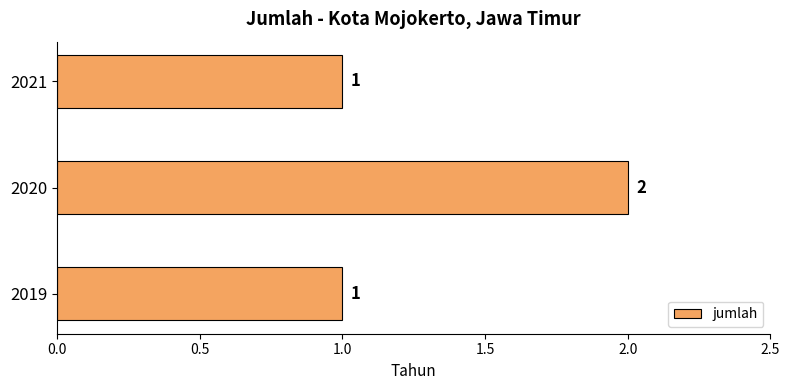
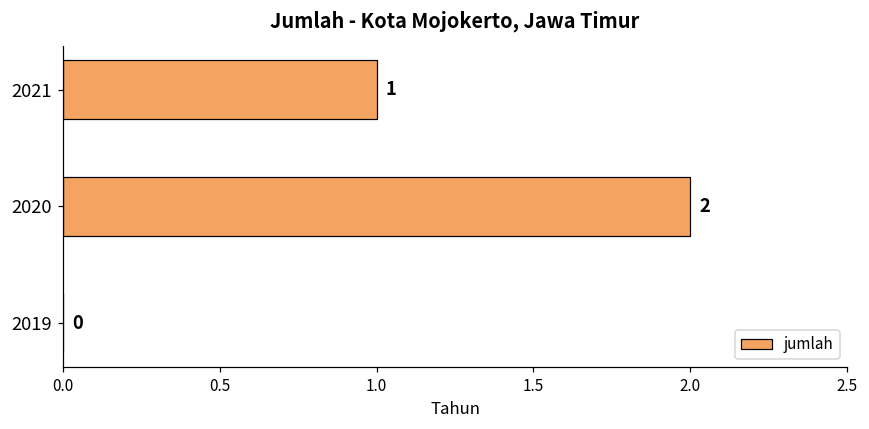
  {
    "2021": 1,
    "2020": 2,
-   "2019": 1
+   "2019": 0
  }
